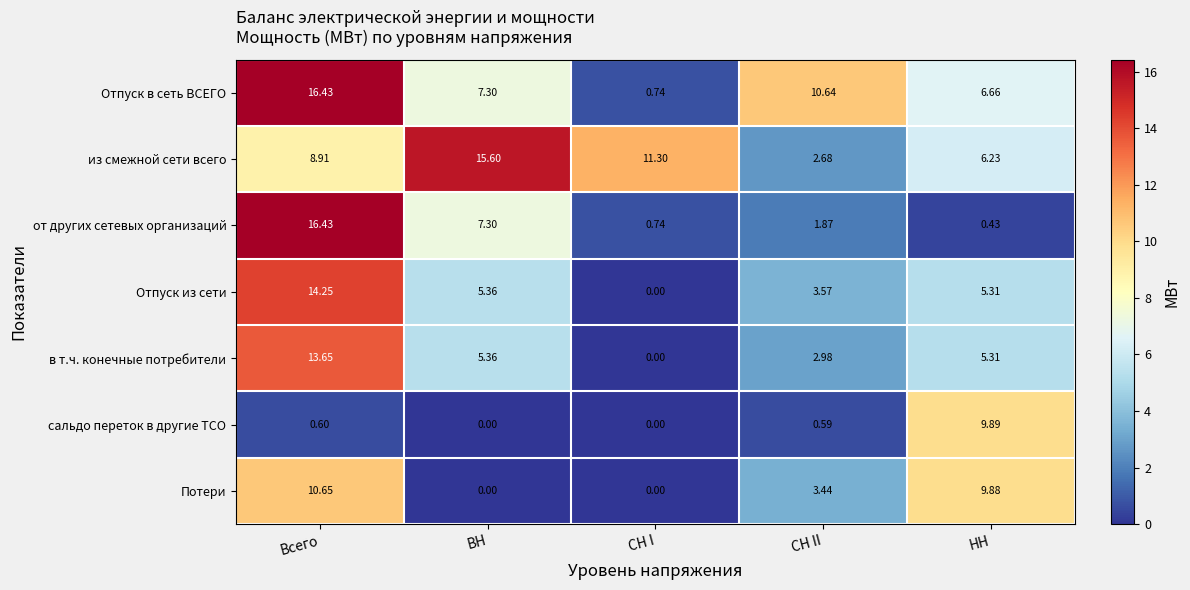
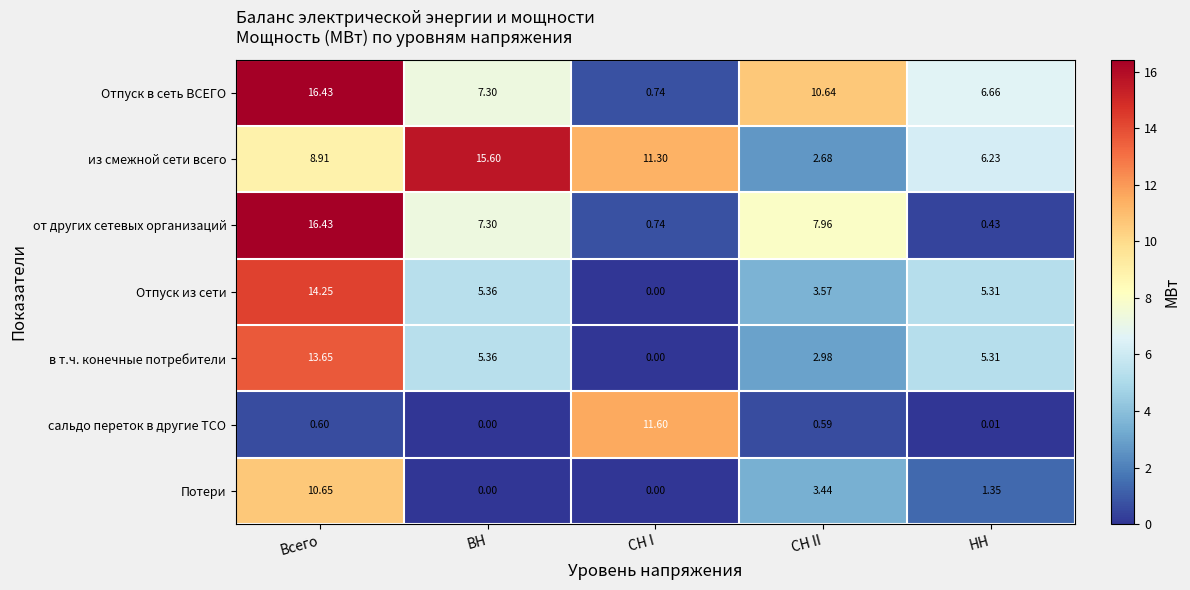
  {
    "Отпуск в сеть ВСЕГО": {
      "Всего": 16.43,
      "ВН": 7.30,
      "СН I": 0.74,
      "СН II": 10.64,
      "НН": 6.66
    },
    "из смежной сети всего": {
      "Всего": 8.91,
      "ВН": 15.60,
      "СН I": 11.30,
      "СН II": 2.68,
      "НН": 6.23
    },
    "от других сетевых организаций": {
      "Всего": 16.43,
      "ВН": 7.30,
      "СН I": 0.74,
-     "СН II": 1.87,
+     "СН II": 7.96,
      "НН": 0.43
    },
    "Отпуск из сети": {
      "Всего": 14.25,
      "ВН": 5.36,
      "СН I": 0.00,
      "СН II": 3.57,
      "НН": 5.31
    },
    "в т.ч. конечные потребители": {
      "Всего": 13.65,
      "ВН": 5.36,
      "СН I": 0.00,
      "СН II": 2.98,
      "НН": 5.31
    },
    "сальдо переток в другие ТСО": {
      "Всего": 0.60,
      "ВН": 0.00,
-     "СН I": 0.00,
+     "СН I": 11.60,
      "СН II": 0.59,
-     "НН": 9.89
+     "НН": 0.01
    },
    "Потери": {
      "Всего": 10.65,
      "ВН": 0.00,
      "СН I": 0.00,
      "СН II": 3.44,
-     "НН": 9.88
+     "НН": 1.35
    }
  }
